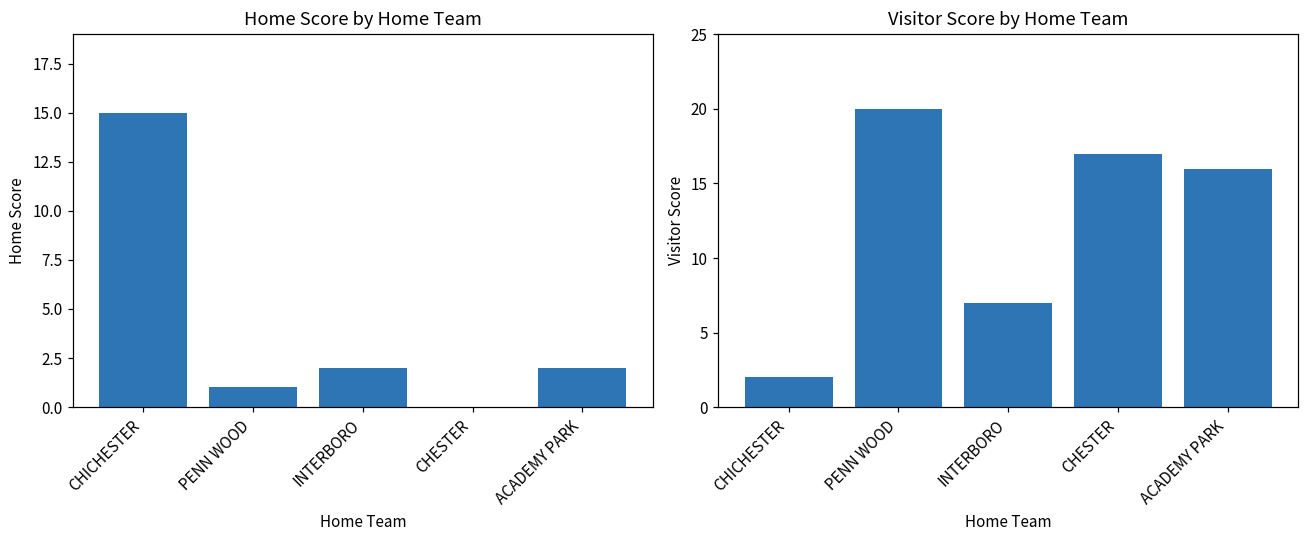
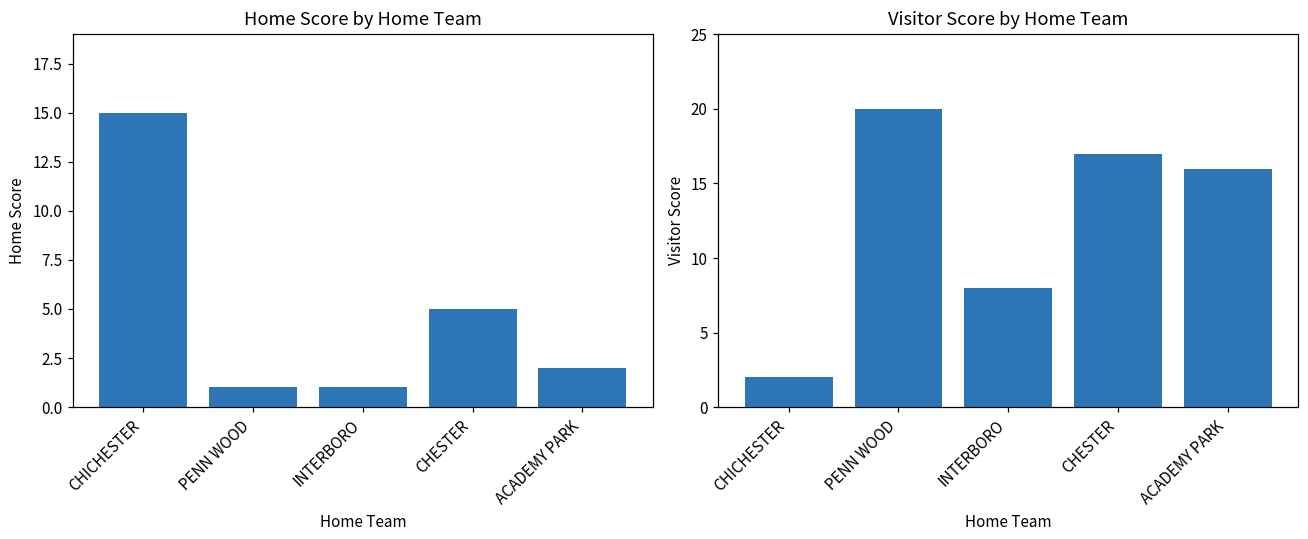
  {
    "Home Score by Home Team": {
      "CHICHESTER": 15,
      "PENN WOOD": 1,
-     "INTERBORO": 2,
-     "CHESTER": 0,
+     "INTERBORO": 1,
+     "CHESTER": 5,
      "ACADEMY PARK": 2
    },
    "Visitor Score by Home Team": {
      "CHICHESTER": 2,
      "PENN WOOD": 20,
-     "INTERBORO": 7,
+     "INTERBORO": 8,
      "CHESTER": 17,
      "ACADEMY PARK": 16
    }
  }
